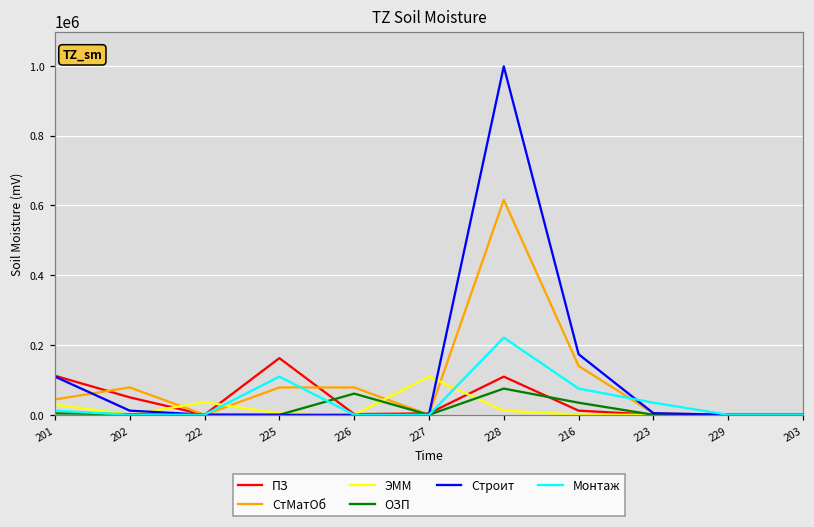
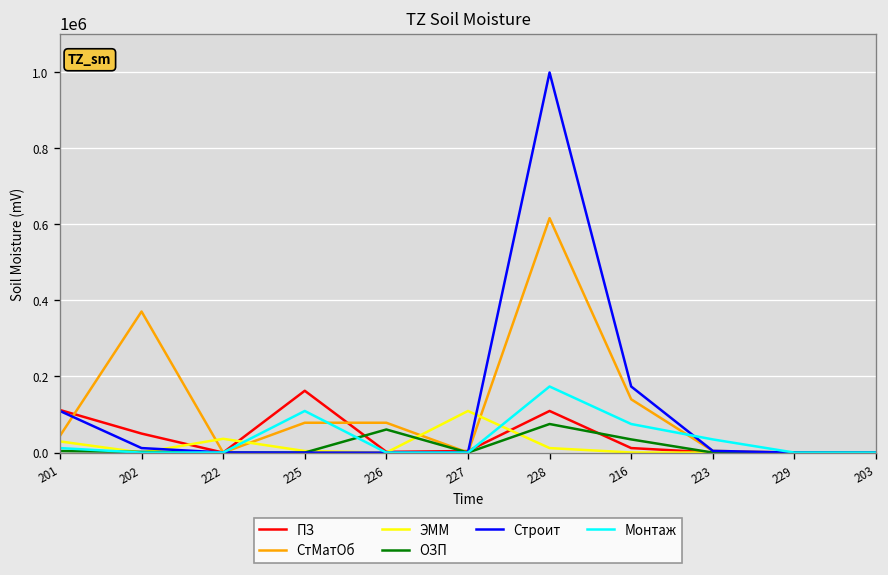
  {
    "ПЗ": {
      "202": 50000,
      "225": 160000,
      "228": 110000,
      "216": 10000
    },
    "СтМатОб": {
      "201": 40000,
-     "202": 80000,
+     "202": 370000,
      "225": 80000,
      "226": 80000,
      "228": 620000,
      "216": 140000
    },
    "ЭММ": {
      "201": 30000,
      "222": 40000,
      "227": 110000,
      "228": 10000,
      "216": 0
    },
    "ОЗП": {
      "226": 60000,
      "228": 80000,
      "216": 30000
    },
    "Строит": {
      "202": 10000,
      "228": 1000000,
      "216": 170000
    },
    "Монтаж": {
      "225": 110000,
-     "228": 220000,
+     "228": 170000,
      "216": 80000,
      "223": 30000
    }
  }
